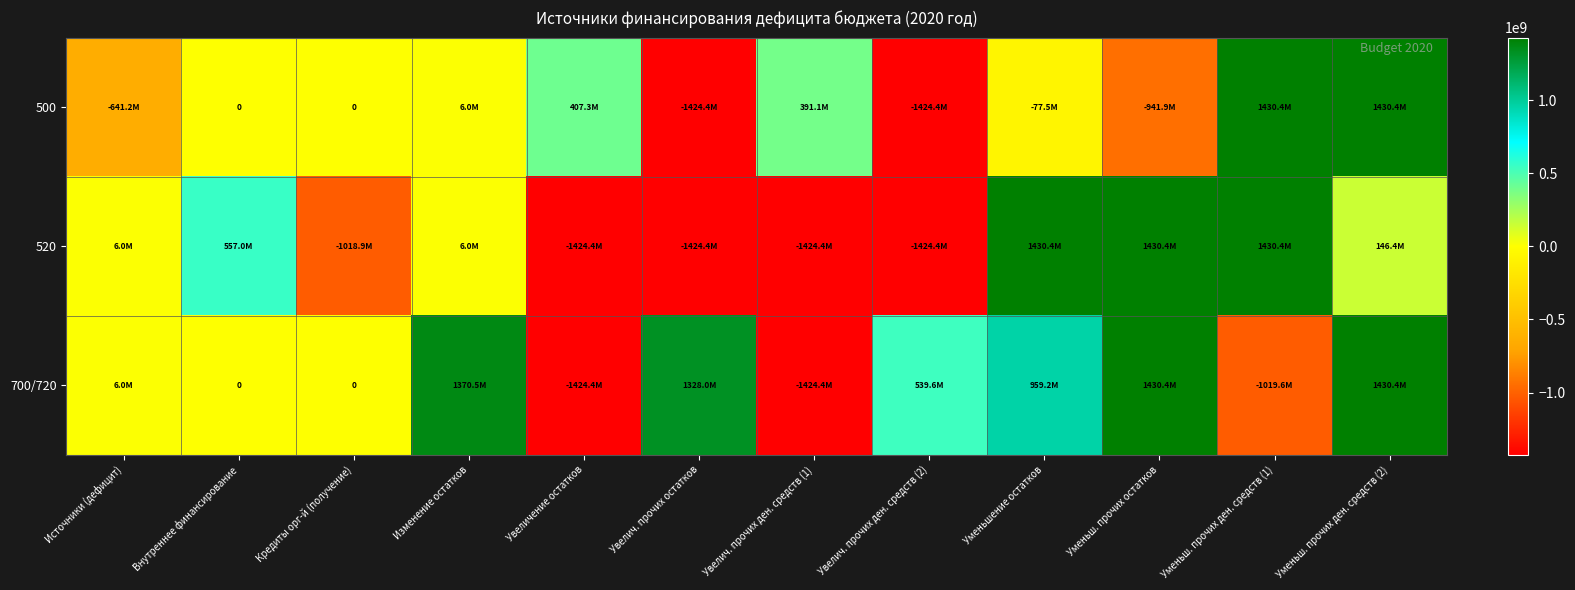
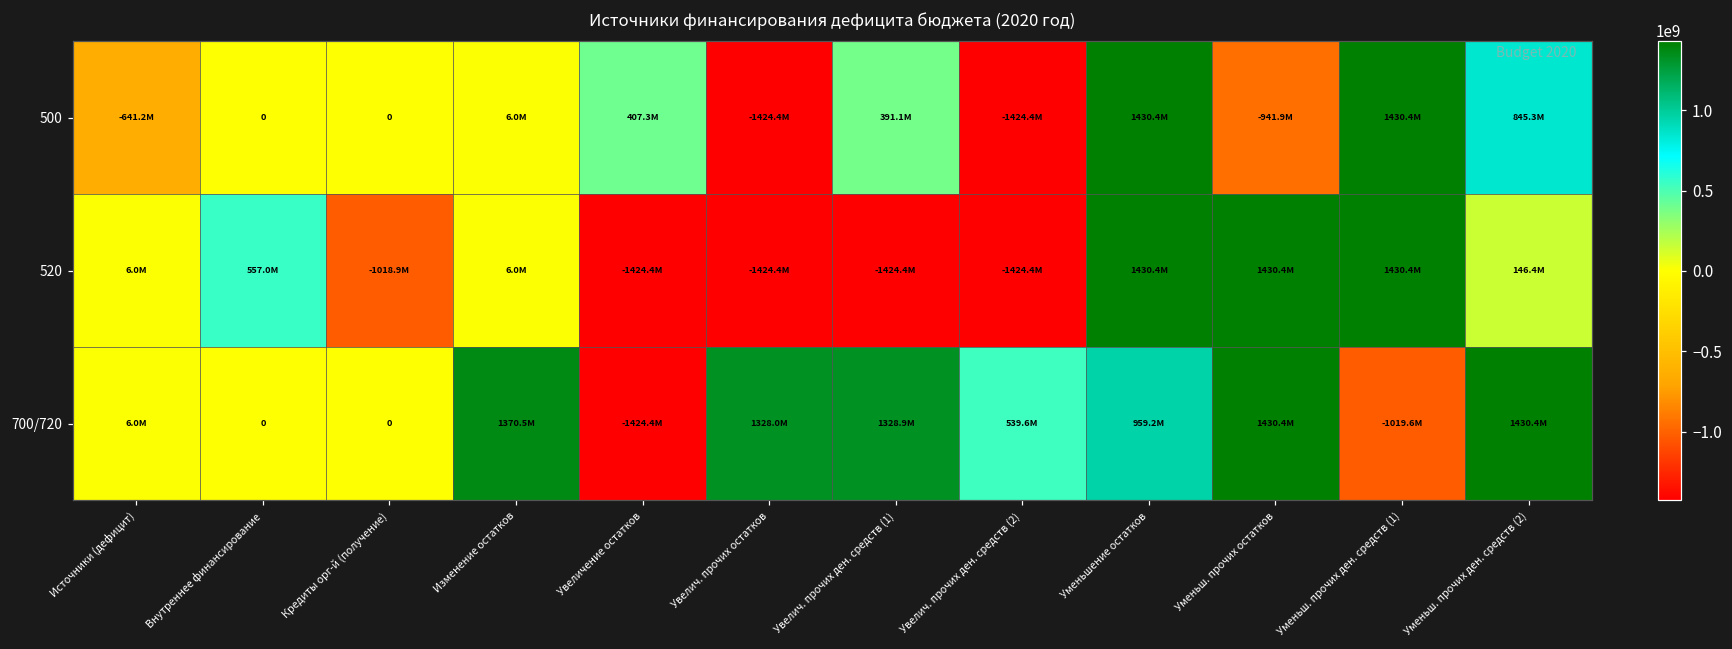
  {
    "500": {
      "Источники (дефицит)": "-641.2M",
      "Внутреннее финансирование": "0",
      "Кредиты орг-й (получение)": "0",
      "Изменение остатков": "6.0M",
      "Увеличение остатков": "407.3M",
      "Увелич. прочих остатков": "-1424.4M",
      "Увелич. прочих ден. средств (1)": "391.1M",
      "Увелич. прочих ден. средств (2)": "-1424.4M",
-     "Уменьшение остатков": "-77.5M",
+     "Уменьшение остатков": "1430.4M",
      "Уменьш. прочих остатков": "-941.9M",
      "Уменьш. прочих ден. средств (1)": "1430.4M",
-     "Уменьш. прочих ден. средств (2)": "1430.4M"
+     "Уменьш. прочих ден. средств (2)": "845.3M"
    },
    "520": {
      "Источники (дефицит)": "6.0M",
      "Внутреннее финансирование": "557.0M",
      "Кредиты орг-й (получение)": "-1018.9M",
      "Изменение остатков": "6.0M",
      "Увеличение остатков": "-1424.4M",
      "Увелич. прочих остатков": "-1424.4M",
      "Увелич. прочих ден. средств (1)": "-1424.4M",
      "Увелич. прочих ден. средств (2)": "-1424.4M",
      "Уменьшение остатков": "1430.4M",
      "Уменьш. прочих остатков": "1430.4M",
      "Уменьш. прочих ден. средств (1)": "1430.4M",
      "Уменьш. прочих ден. средств (2)": "146.4M"
    },
    "700/720": {
      "Источники (дефицит)": "6.0M",
      "Внутреннее финансирование": "0",
      "Кредиты орг-й (получение)": "0",
      "Изменение остатков": "1370.5M",
      "Увеличение остатков": "-1424.4M",
      "Увелич. прочих остатков": "1328.0M",
-     "Увелич. прочих ден. средств (1)": "-1424.4M",
+     "Увелич. прочих ден. средств (1)": "1328.9M",
      "Увелич. прочих ден. средств (2)": "539.6M",
      "Уменьшение остатков": "959.2M",
      "Уменьш. прочих остатков": "1430.4M",
      "Уменьш. прочих ден. средств (1)": "-1019.6M",
      "Уменьш. прочих ден. средств (2)": "1430.4M"
    }
  }
